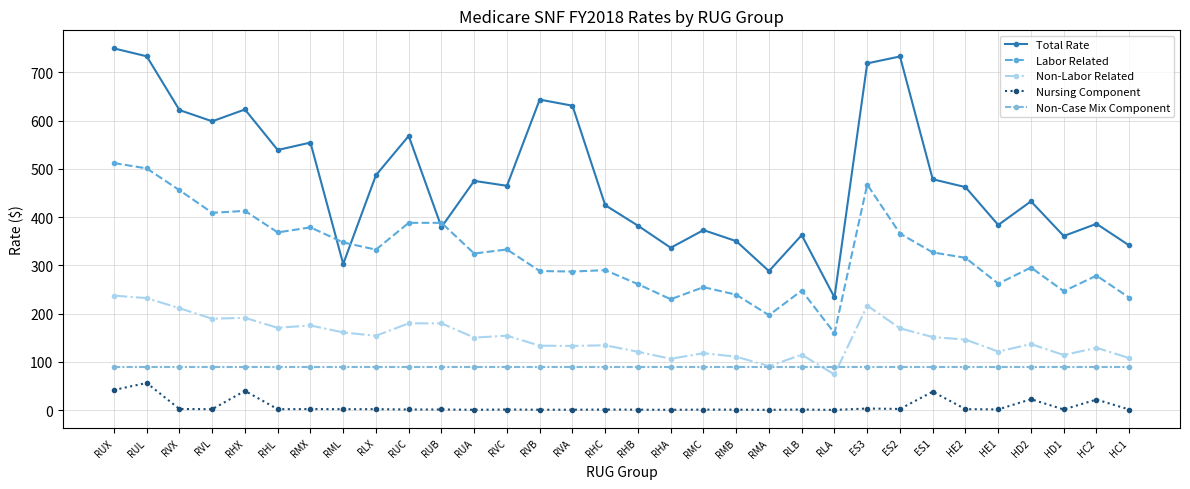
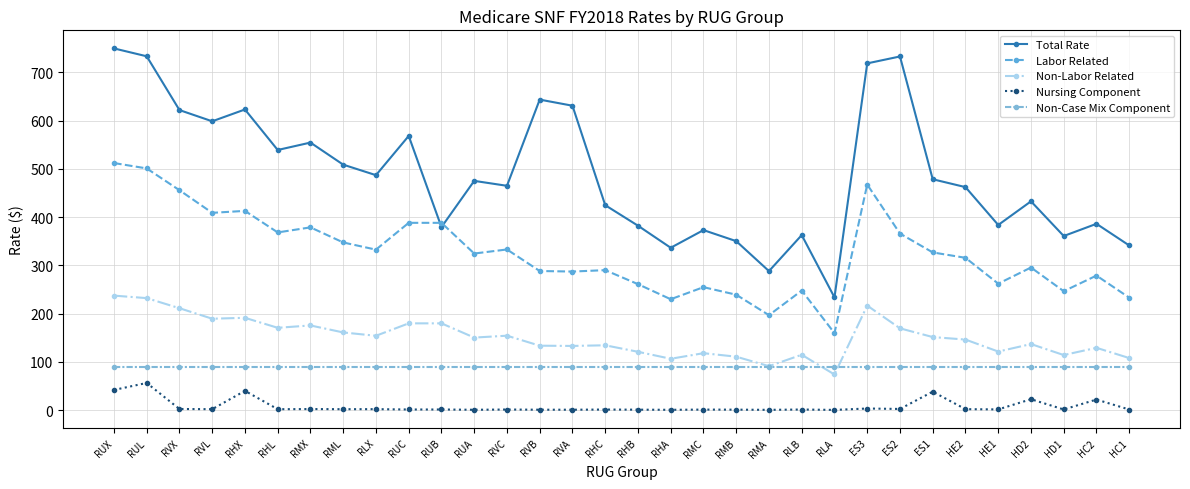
  {
    "Total Rate": {
      "RUX": 750,
      "RUL": 730,
      "RVX": 620,
      "RVL": 600,
      "RHX": 620,
      "RHL": 540,
      "RMX": 550,
-     "RML": 300,
+     "RML": 510,
      "RLX": 490,
      "RUC": 570,
      "RUB": 380,
      "RUA": 480,
      "RVC": 470,
      "RVB": 640,
      "RVA": 630,
      "RHC": 420,
      "RHB": 380,
      "RHA": 340,
      "RMC": 370,
      "RMB": 350,
      "RMA": 290,
      "RLB": 360,
      "RLA": 230,
      "ES3": 720,
      "ES2": 730,
      "ES1": 480,
      "HE2": 460,
      "HE1": 380,
      "HD2": 430,
      "HD1": 360,
      "HC2": 390,
      "HC1": 340
    },
    "Nursing Component": {
      "RUX": 40,
      "RUL": 60,
      "RVX": 0,
      "RVL": 0,
      "RHX": 40,
      "RHL": 0,
      "RMX": 0,
      "RML": 0,
      "RLX": 0,
      "RUC": 0,
      "RUB": 0,
      "RUA": 0,
      "RVC": 0,
      "RVB": 0,
      "RVA": 0,
      "RHC": 0,
      "RHB": 0,
      "RHA": 0,
      "RMC": 0,
      "RMB": 0,
      "RMA": 0,
      "RLB": 0,
      "RLA": 0,
      "ES3": 0,
      "ES2": 0,
      "ES1": 40,
      "HE2": 0,
      "HE1": 0,
      "HD2": 20,
      "HD1": 0,
      "HC2": 20,
      "HC1": 0
    }
  }
